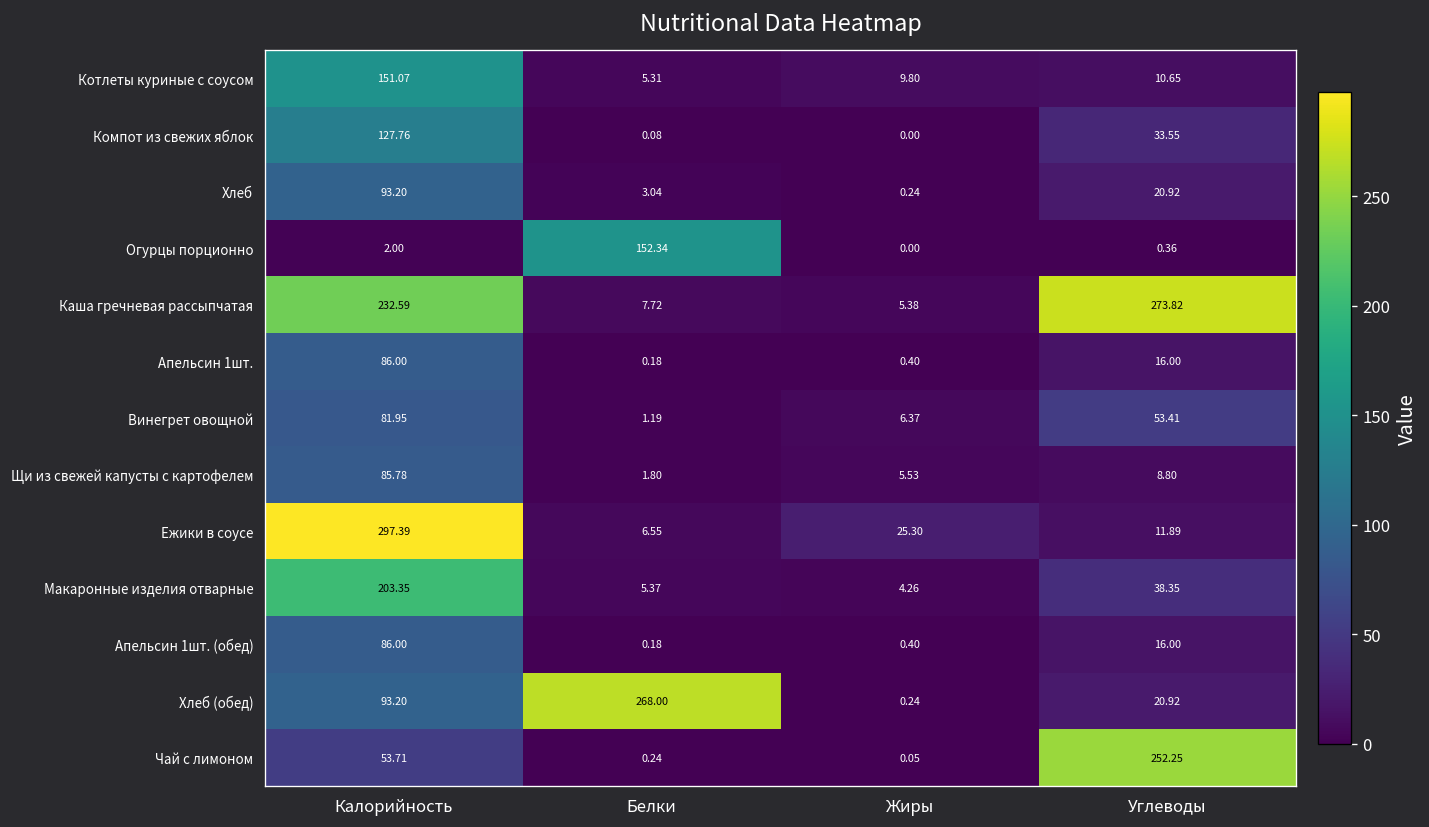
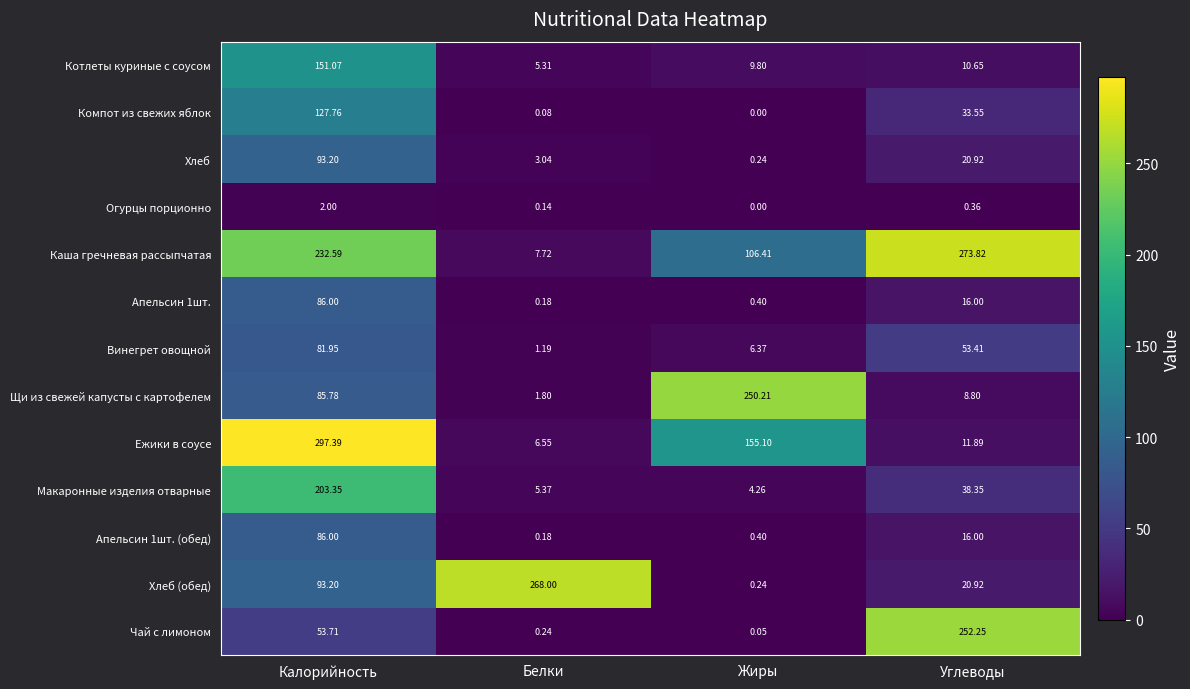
  {
    "Котлеты куриные с соусом": {
      "Калорийность": 151.07,
      "Белки": 5.31,
      "Жиры": 9.80,
      "Углеводы": 10.65
    },
    "Компот из свежих яблок": {
      "Калорийность": 127.76,
      "Белки": 0.08,
      "Жиры": 0.00,
      "Углеводы": 33.55
    },
    "Хлеб": {
      "Калорийность": 93.20,
      "Белки": 3.04,
      "Жиры": 0.24,
      "Углеводы": 20.92
    },
    "Огурцы порционно": {
      "Калорийность": 2.00,
-     "Белки": 152.34,
+     "Белки": 0.14,
      "Жиры": 0.00,
      "Углеводы": 0.36
    },
    "Каша гречневая рассыпчатая": {
      "Калорийность": 232.59,
      "Белки": 7.72,
-     "Жиры": 5.38,
+     "Жиры": 106.41,
      "Углеводы": 273.82
    },
    "Апельсин 1шт.": {
      "Калорийность": 86.00,
      "Белки": 0.18,
      "Жиры": 0.40,
      "Углеводы": 16.00
    },
    "Винегрет овощной": {
      "Калорийность": 81.95,
      "Белки": 1.19,
      "Жиры": 6.37,
      "Углеводы": 53.41
    },
    "Щи из свежей капусты с картофелем": {
      "Калорийность": 85.78,
      "Белки": 1.80,
-     "Жиры": 5.53,
+     "Жиры": 250.21,
      "Углеводы": 8.80
    },
    "Ежики в соусе": {
      "Калорийность": 297.39,
      "Белки": 6.55,
-     "Жиры": 25.30,
+     "Жиры": 155.10,
      "Углеводы": 11.89
    },
    "Макаронные изделия отварные": {
      "Калорийность": 203.35,
      "Белки": 5.37,
      "Жиры": 4.26,
      "Углеводы": 38.35
    },
    "Апельсин 1шт. (обед)": {
      "Калорийность": 86.00,
      "Белки": 0.18,
      "Жиры": 0.40,
      "Углеводы": 16.00
    },
    "Хлеб (обед)": {
      "Калорийность": 93.20,
      "Белки": 268.00,
      "Жиры": 0.24,
      "Углеводы": 20.92
    },
    "Чай с лимоном": {
      "Калорийность": 53.71,
      "Белки": 0.24,
      "Жиры": 0.05,
      "Углеводы": 252.25
    }
  }
